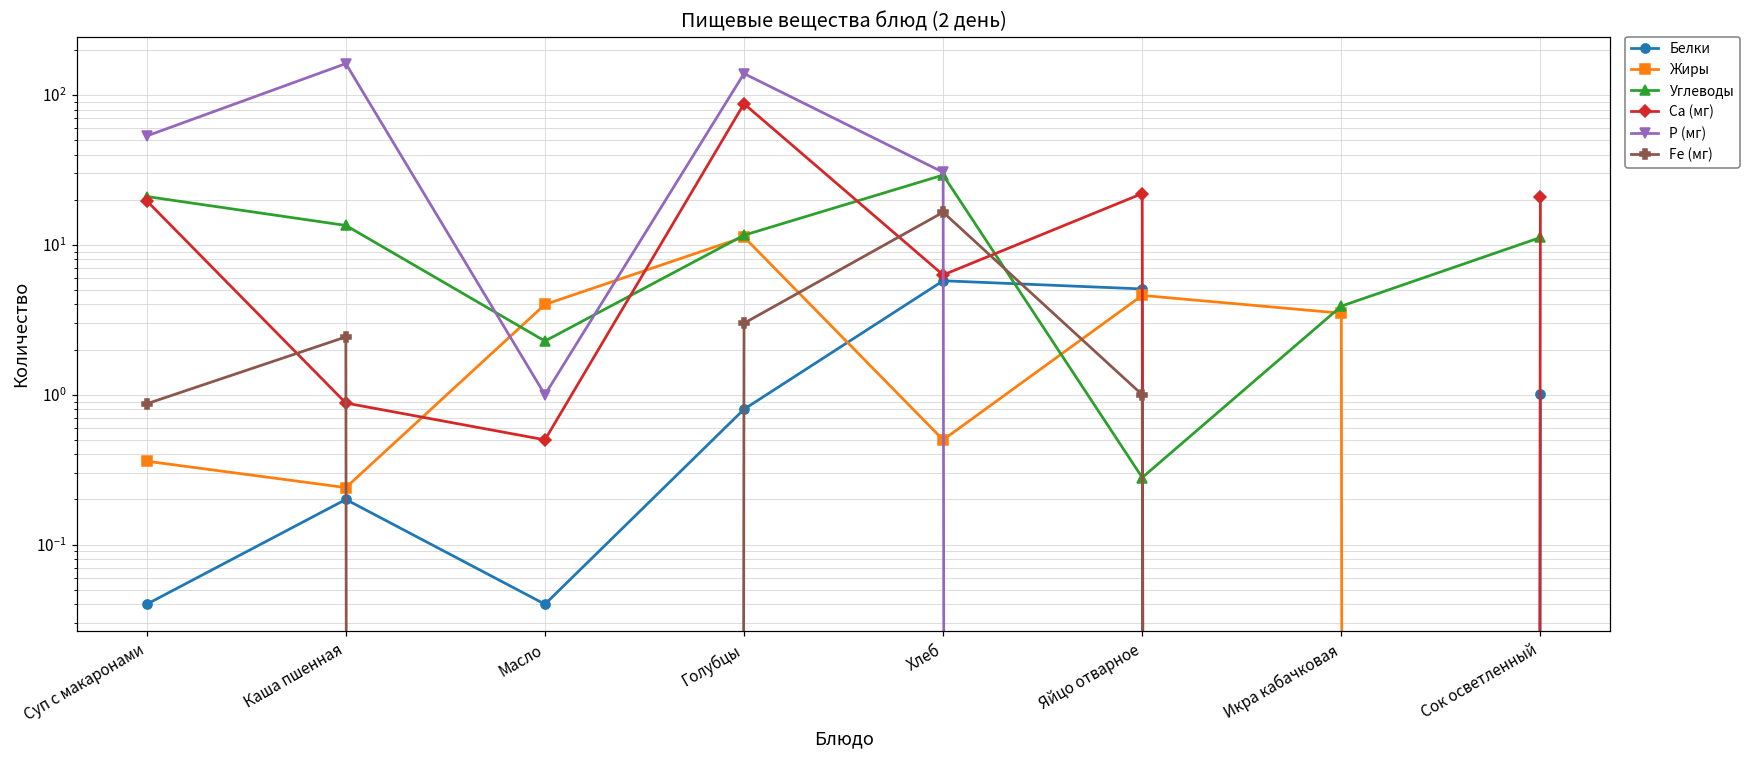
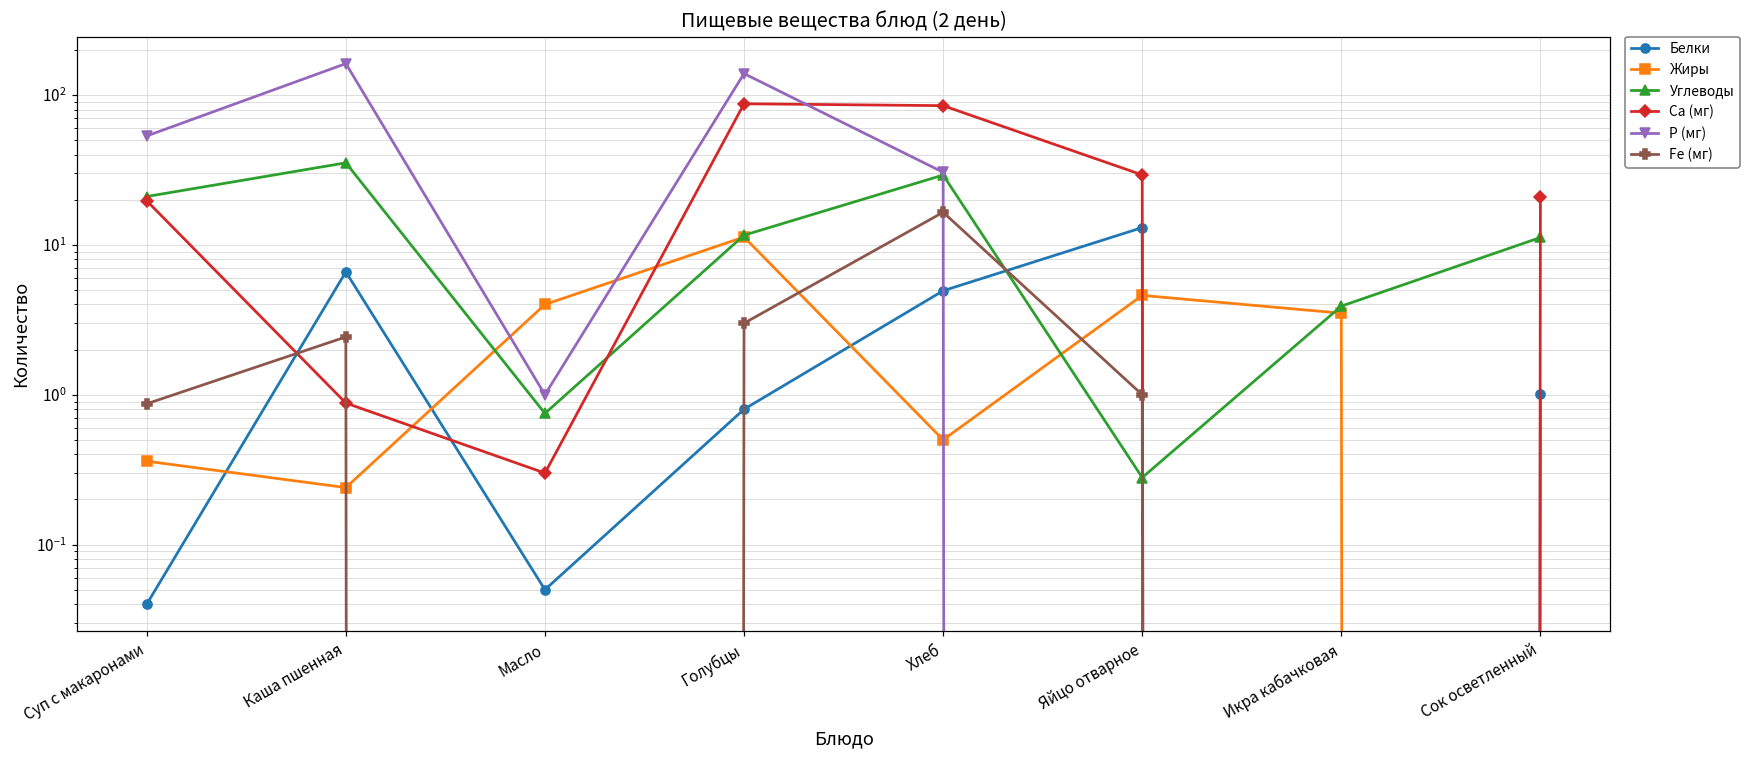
  {
    "Белки": {
      "Суп с макаронами": 0.04,
-     "Каша пшенная": 0.2,
-     "Масло": 0.04,
+     "Каша пшенная": 7,
+     "Масло": 0.05,
      "Голубцы": 0.8,
-     "Хлеб": 5.8,
-     "Яйцо отварное": 5.1,
+     "Хлеб": 4.9,
+     "Яйцо отварное": 13,
      "Сок осветленный": 1.0
    },
    "Жиры": {
      "Суп с макаронами": 0.36,
      "Каша пшенная": 0.24,
      "Масло": 4.0,
      "Хлеб": 0.50,
      "Яйцо отварное": 4.6,
      "Икра кабачковая": 3.5
    },
    "Углеводы": {
      "Суп с макаронами": 21,
-     "Каша пшенная": 13,
-     "Масло": 2.3,
+     "Каша пшенная": 35,
+     "Масло": 0.8,
      "Яйцо отварное": 0.28,
      "Икра кабачковая": 3.9,
      "Сок осветленный": 11
    },
    "Са (мг)": {
      "Суп с макаронами": 20,
      "Каша пшенная": 0.9,
-     "Масло": 0.5,
+     "Масло": 0.3,
      "Голубцы": 90,
-     "Хлеб": 6,
-     "Яйцо отварное": 22,
+     "Хлеб": 80,
+     "Яйцо отварное": 29,
      "Сок осветленный": 21
    },
    "Р (мг)": {
      "Суп с макаронами": 53,
      "Каша пшенная": 160,
      "Масло": 1.0,
      "Голубцы": 140
    },
    "Fe (мг)": {
      "Суп с макаронами": 0.9,
      "Каша пшенная": 2.4,
      "Голубцы": 3.0,
      "Хлеб": 17,
      "Яйцо отварное": 1.0
    }
  }
